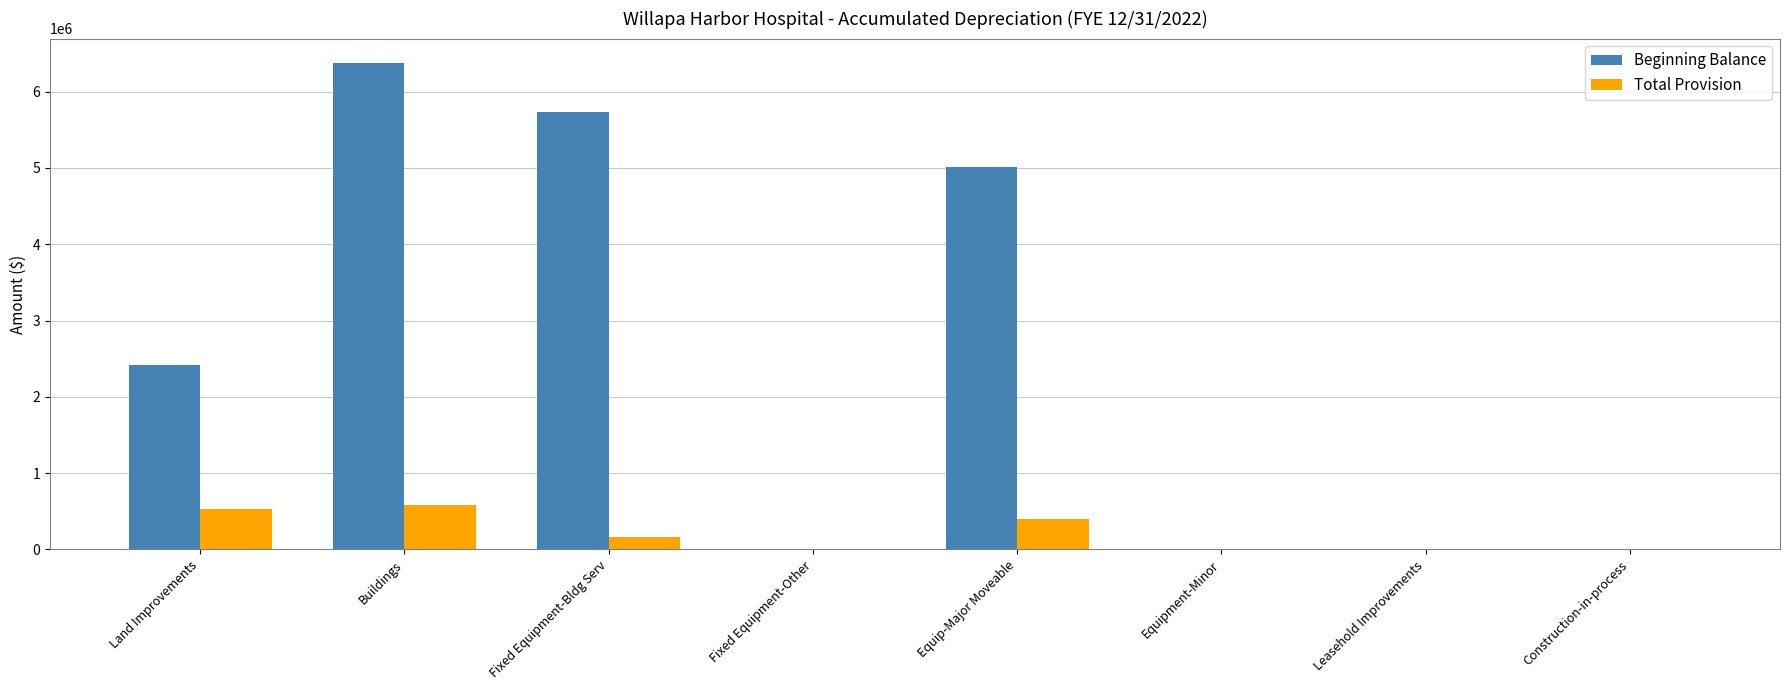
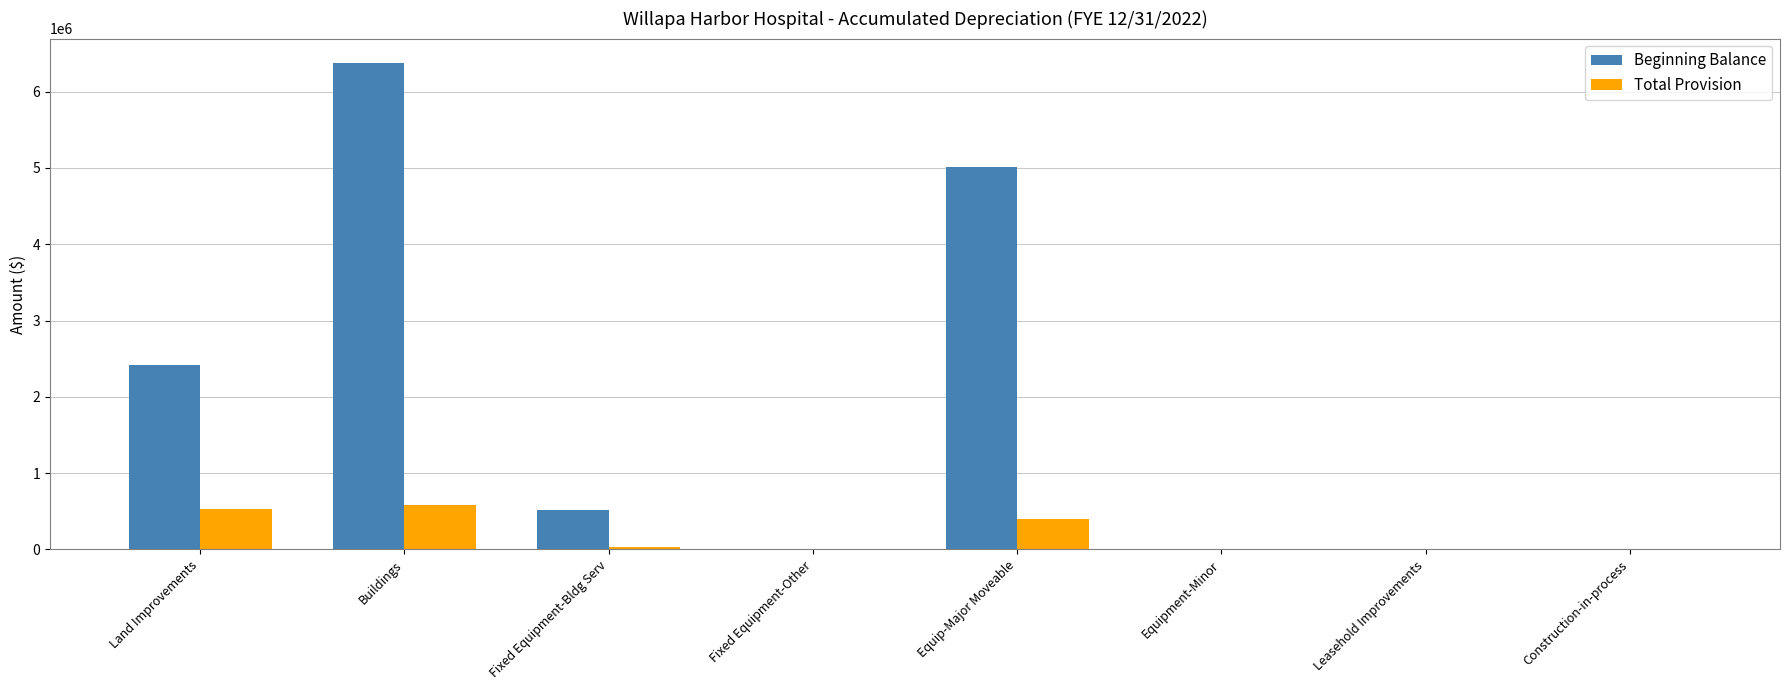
  {
    "Beginning Balance": {
      "Land Improvements": 2400000,
      "Buildings": 6400000,
-     "Fixed Equipment-Bldg Serv": 5700000,
+     "Fixed Equipment-Bldg Serv": 500000,
      "Fixed Equipment-Other": 0,
      "Equip-Major Moveable": 5000000,
      "Equipment-Minor": 0,
      "Leasehold Improvements": 0,
      "Construction-in-process": 0
    },
    "Total Provision": {
      "Land Improvements": 500000,
      "Buildings": 600000,
-     "Fixed Equipment-Bldg Serv": 200000,
+     "Fixed Equipment-Bldg Serv": 0,
      "Fixed Equipment-Other": 0,
      "Equip-Major Moveable": 400000,
      "Equipment-Minor": 0,
      "Leasehold Improvements": 0,
      "Construction-in-process": 0
    }
  }
